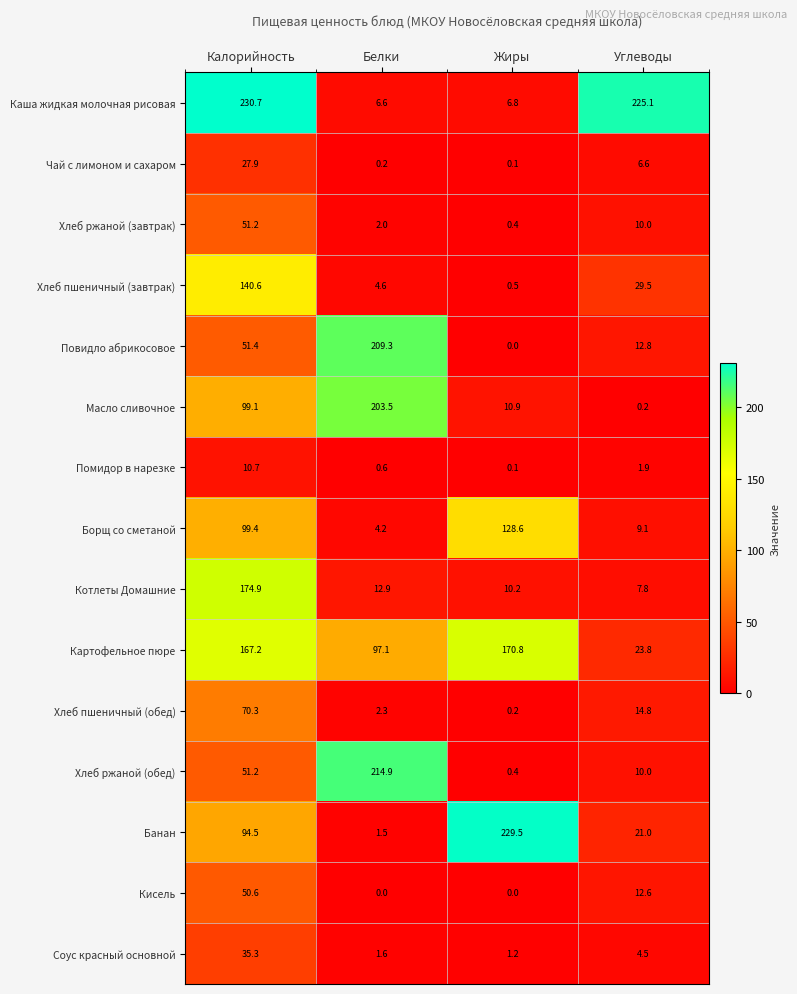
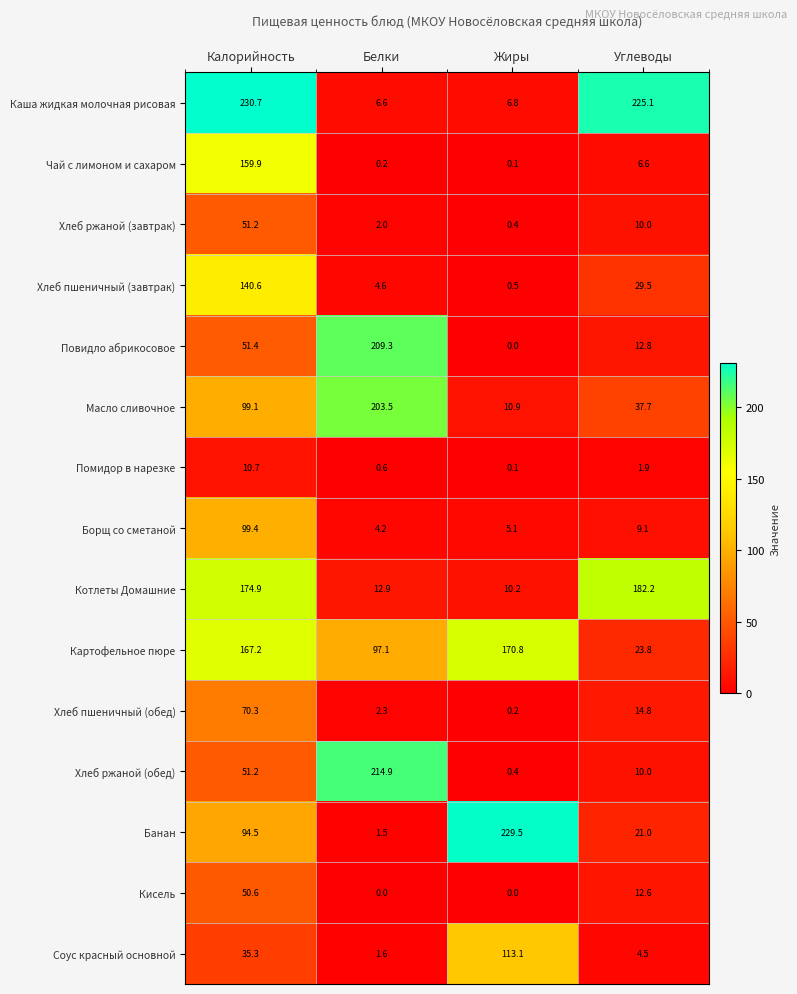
  {
    "Каша жидкая молочная рисовая": {
      "Калорийность": 230.7,
      "Белки": 6.6,
      "Жиры": 6.8,
      "Углеводы": 225.1
    },
    "Чай с лимоном и сахаром": {
-     "Калорийность": 27.9,
+     "Калорийность": 159.9,
      "Белки": 0.2,
      "Жиры": 0.1,
      "Углеводы": 6.6
    },
    "Хлеб ржаной (завтрак)": {
      "Калорийность": 51.2,
      "Белки": 2.0,
      "Жиры": 0.4,
      "Углеводы": 10.0
    },
    "Хлеб пшеничный (завтрак)": {
      "Калорийность": 140.6,
      "Белки": 4.6,
      "Жиры": 0.5,
      "Углеводы": 29.5
    },
    "Повидло абрикосовое": {
      "Калорийность": 51.4,
      "Белки": 209.3,
      "Жиры": 0.0,
      "Углеводы": 12.8
    },
    "Масло сливочное": {
      "Калорийность": 99.1,
      "Белки": 203.5,
      "Жиры": 10.9,
-     "Углеводы": 0.2
+     "Углеводы": 37.7
    },
    "Помидор в нарезке": {
      "Калорийность": 10.7,
      "Белки": 0.6,
      "Жиры": 0.1,
      "Углеводы": 1.9
    },
    "Борщ со сметаной": {
      "Калорийность": 99.4,
      "Белки": 4.2,
-     "Жиры": 128.6,
+     "Жиры": 5.1,
      "Углеводы": 9.1
    },
    "Котлеты Домашние": {
      "Калорийность": 174.9,
      "Белки": 12.9,
      "Жиры": 10.2,
-     "Углеводы": 7.8
+     "Углеводы": 182.2
    },
    "Картофельное пюре": {
      "Калорийность": 167.2,
      "Белки": 97.1,
      "Жиры": 170.8,
      "Углеводы": 23.8
    },
    "Хлеб пшеничный (обед)": {
      "Калорийность": 70.3,
      "Белки": 2.3,
      "Жиры": 0.2,
      "Углеводы": 14.8
    },
    "Хлеб ржаной (обед)": {
      "Калорийность": 51.2,
      "Белки": 214.9,
      "Жиры": 0.4,
      "Углеводы": 10.0
    },
    "Банан": {
      "Калорийность": 94.5,
      "Белки": 1.5,
      "Жиры": 229.5,
      "Углеводы": 21.0
    },
    "Кисель": {
      "Калорийность": 50.6,
      "Белки": 0.0,
      "Жиры": 0.0,
      "Углеводы": 12.6
    },
    "Соус красный основной": {
      "Калорийность": 35.3,
      "Белки": 1.6,
-     "Жиры": 1.2,
+     "Жиры": 113.1,
      "Углеводы": 4.5
    }
  }
